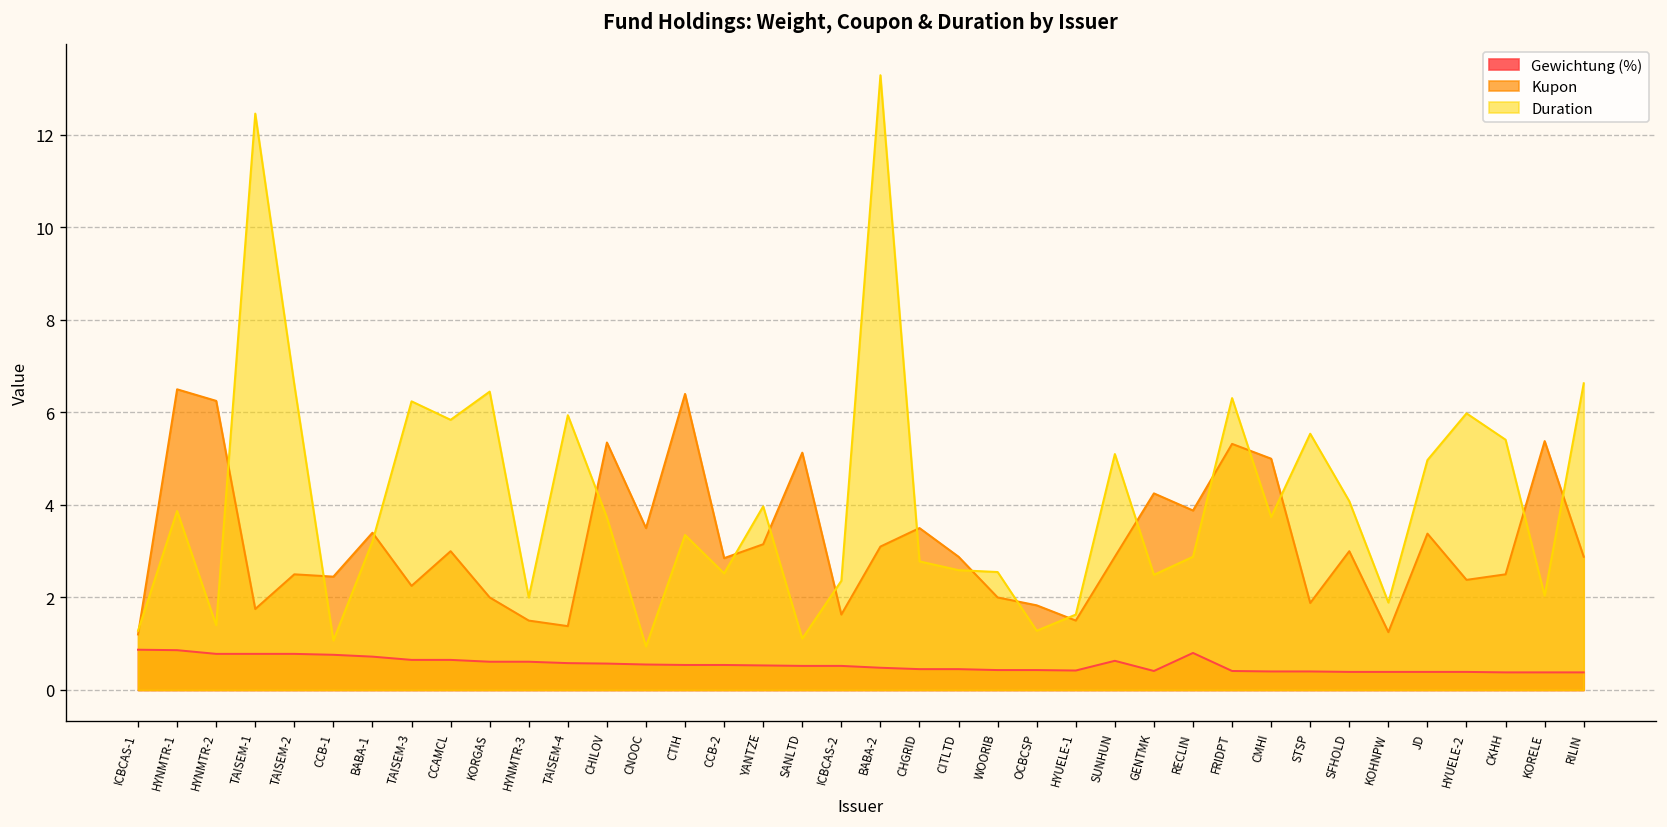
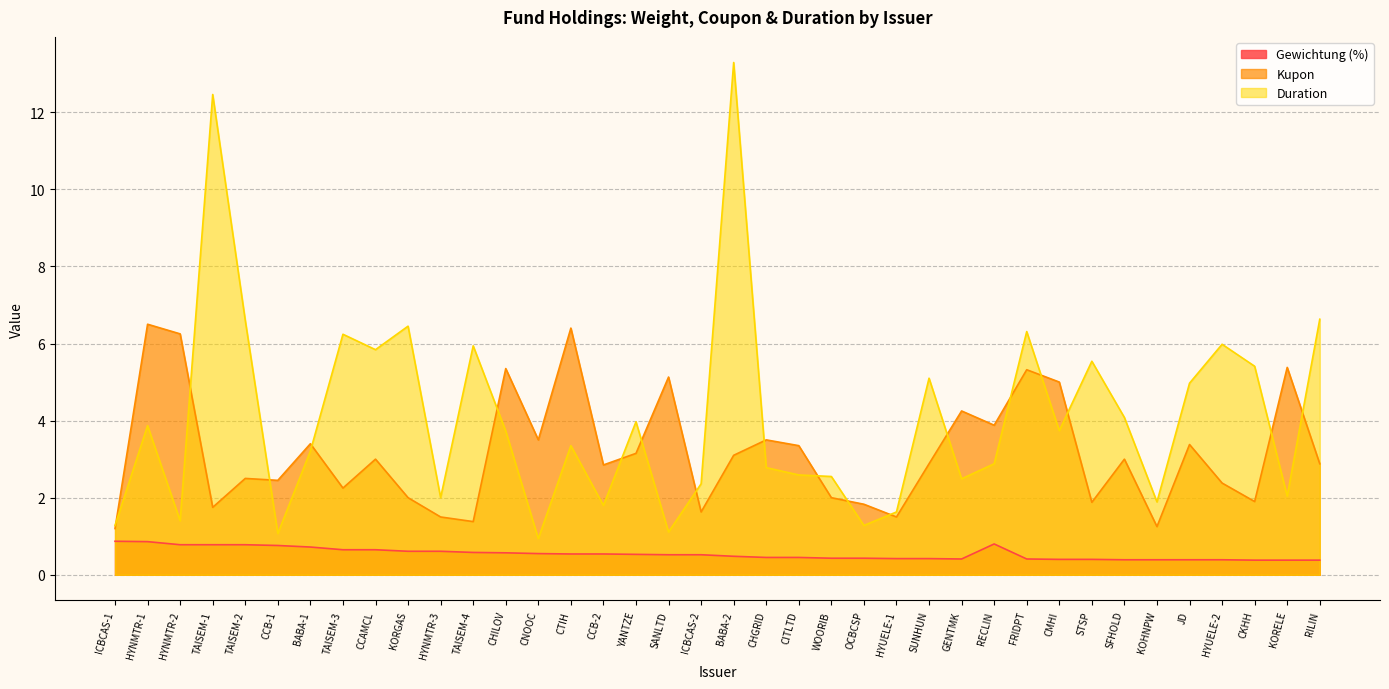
  {
    "Gewichtung (%)": {
      "ICBCAS-1": 0.9,
      "HYNMTR-1": 0.9,
      "HYNMTR-2": 0.8,
      "TAISEM-1": 0.8,
      "TAISEM-2": 0.8,
      "CCB-1": 0.8,
      "BABA-1": 0.7,
      "TAISEM-3": 0.7,
      "CCAMCL": 0.7,
      "KORGAS": 0.6,
      "HYNMTR-3": 0.6,
      "TAISEM-4": 0.6,
      "CHILOV": 0.6,
      "CNOOC": 0.6,
      "CTIH": 0.5,
      "CCB-2": 0.5,
      "YANTZE": 0.5,
      "SANLTD": 0.5,
      "ICBCAS-2": 0.5,
      "BABA-2": 0.5,
      "CHGRID": 0.5,
      "CITLTD": 0.5,
      "WOORIB": 0.4,
      "OCBCSP": 0.4,
      "HYUELE-1": 0.4,
-     "SUNHUN": 0.6,
+     "SUNHUN": 0.4,
      "GENTMK": 0.4,
      "RECLIN": 0.8,
      "FRIDPT": 0.4,
      "CMHI": 0.4,
      "STSP": 0.4,
      "SFHOLD": 0.4,
      "KOHNPW": 0.4,
      "JD": 0.4,
      "HYUELE-2": 0.4,
      "CKHH": 0.4,
      "KORELE": 0.4,
      "RILIN": 0.4
    },
    "Kupon": {
      "ICBCAS-1": 1.2,
      "HYNMTR-1": 6.5,
      "HYNMTR-2": 6.3,
      "TAISEM-1": 1.8,
      "TAISEM-2": 2.5,
      "CCB-1": 2.5,
      "BABA-1": 3.4,
      "TAISEM-3": 2.3,
      "CCAMCL": 3.0,
      "KORGAS": 2.0,
      "HYNMTR-3": 1.5,
      "TAISEM-4": 1.4,
      "CHILOV": 5.4,
      "CNOOC": 3.5,
      "CTIH": 6.4,
      "CCB-2": 2.9,
      "YANTZE": 3.2,
      "SANLTD": 5.1,
      "ICBCAS-2": 1.6,
      "BABA-2": 3.1,
      "CHGRID": 3.5,
-     "CITLTD": 2.9,
+     "CITLTD": 3.4,
      "WOORIB": 2.0,
      "OCBCSP": 1.8,
      "HYUELE-1": 1.5,
      "SUNHUN": 2.9,
      "GENTMK": 4.3,
      "RECLIN": 3.9,
      "FRIDPT": 5.3,
      "CMHI": 5.0,
      "STSP": 1.9,
      "SFHOLD": 3.0,
      "KOHNPW": 1.3,
      "JD": 3.4,
      "HYUELE-2": 2.4,
-     "CKHH": 2.5,
+     "CKHH": 1.9,
      "KORELE": 5.4,
      "RILIN": 2.9
    },
    "Duration": {
      "ICBCAS-1": 1.3,
      "HYNMTR-1": 3.9,
      "HYNMTR-2": 1.4,
      "TAISEM-1": 12.5,
      "TAISEM-2": 6.6,
      "CCB-1": 1.1,
      "BABA-1": 3.2,
      "TAISEM-3": 6.2,
      "CCAMCL": 5.8,
      "KORGAS": 6.5,
      "HYNMTR-3": 2.0,
      "TAISEM-4": 5.9,
      "CHILOV": 3.7,
      "CNOOC": 0.9,
      "CTIH": 3.4,
-     "CCB-2": 2.5,
+     "CCB-2": 1.8,
      "YANTZE": 4.0,
      "SANLTD": 1.1,
      "ICBCAS-2": 2.4,
      "BABA-2": 13.3,
      "CHGRID": 2.8,
      "CITLTD": 2.6,
      "WOORIB": 2.6,
      "OCBCSP": 1.3,
      "HYUELE-1": 1.6,
      "SUNHUN": 5.1,
      "GENTMK": 2.5,
      "RECLIN": 2.9,
      "FRIDPT": 6.3,
      "CMHI": 3.7,
      "STSP": 5.5,
      "SFHOLD": 4.1,
      "KOHNPW": 1.9,
      "JD": 5.0,
      "HYUELE-2": 6.0,
      "CKHH": 5.4,
      "KORELE": 2.0,
      "RILIN": 6.6
    }
  }
